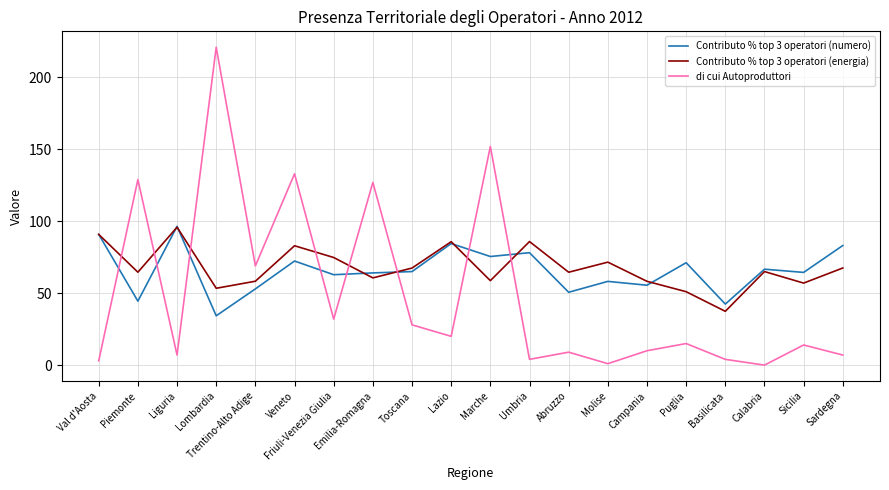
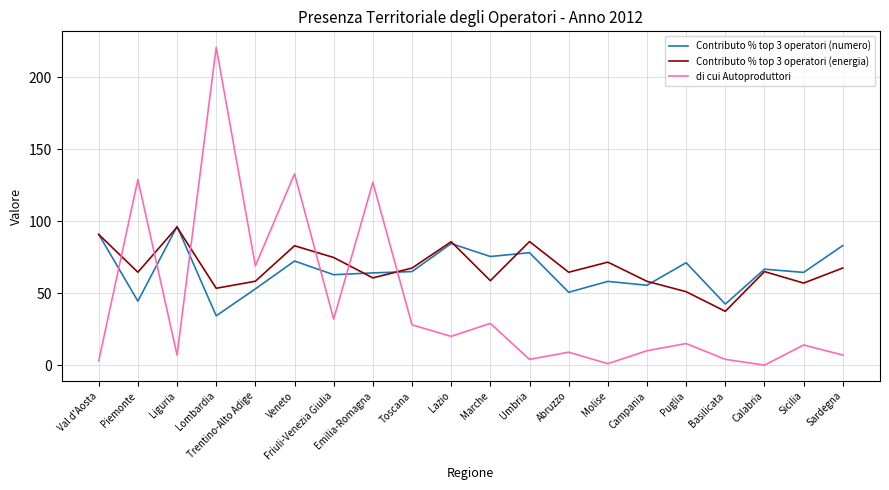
  {
    "Contributo % top 3 operatori (numero)": {
      "Piemonte": 44,
      "Lombardia": 34,
      "Trentino-Alto Adige": 53,
      "Veneto": 72,
      "Friuli-Venezia Giulia": 63,
      "Emilia-Romagna": 64,
      "Toscana": 65,
      "Marche": 76,
      "Umbria": 78,
      "Abruzzo": 51,
      "Molise": 58,
      "Campania": 56,
      "Puglia": 71,
      "Basilicata": 42,
      "Sicilia": 64,
      "Sardegna": 83
    },
    "Contributo % top 3 operatori (energia)": {
      "Piemonte": 65,
      "Lombardia": 53,
      "Trentino-Alto Adige": 58,
      "Veneto": 83,
      "Friuli-Venezia Giulia": 75,
      "Emilia-Romagna": 61,
      "Toscana": 67,
      "Marche": 59,
      "Umbria": 86,
      "Abruzzo": 65,
      "Molise": 72,
      "Campania": 58,
      "Puglia": 51,
      "Basilicata": 37,
      "Sicilia": 57,
      "Sardegna": 68
    },
    "di cui Autoproduttori": {
      "Val d'Aosta": 3,
      "Piemonte": 129,
      "Liguria": 7,
      "Lombardia": 221,
      "Trentino-Alto Adige": 69,
      "Veneto": 133,
      "Friuli-Venezia Giulia": 32,
      "Emilia-Romagna": 127,
      "Toscana": 28,
      "Lazio": 20,
-     "Marche": 152,
+     "Marche": 29,
      "Umbria": 4,
      "Abruzzo": 9,
      "Molise": 1,
      "Campania": 10,
      "Puglia": 15,
      "Basilicata": 4,
      "Calabria": 0,
      "Sicilia": 14,
      "Sardegna": 7
    }
  }
